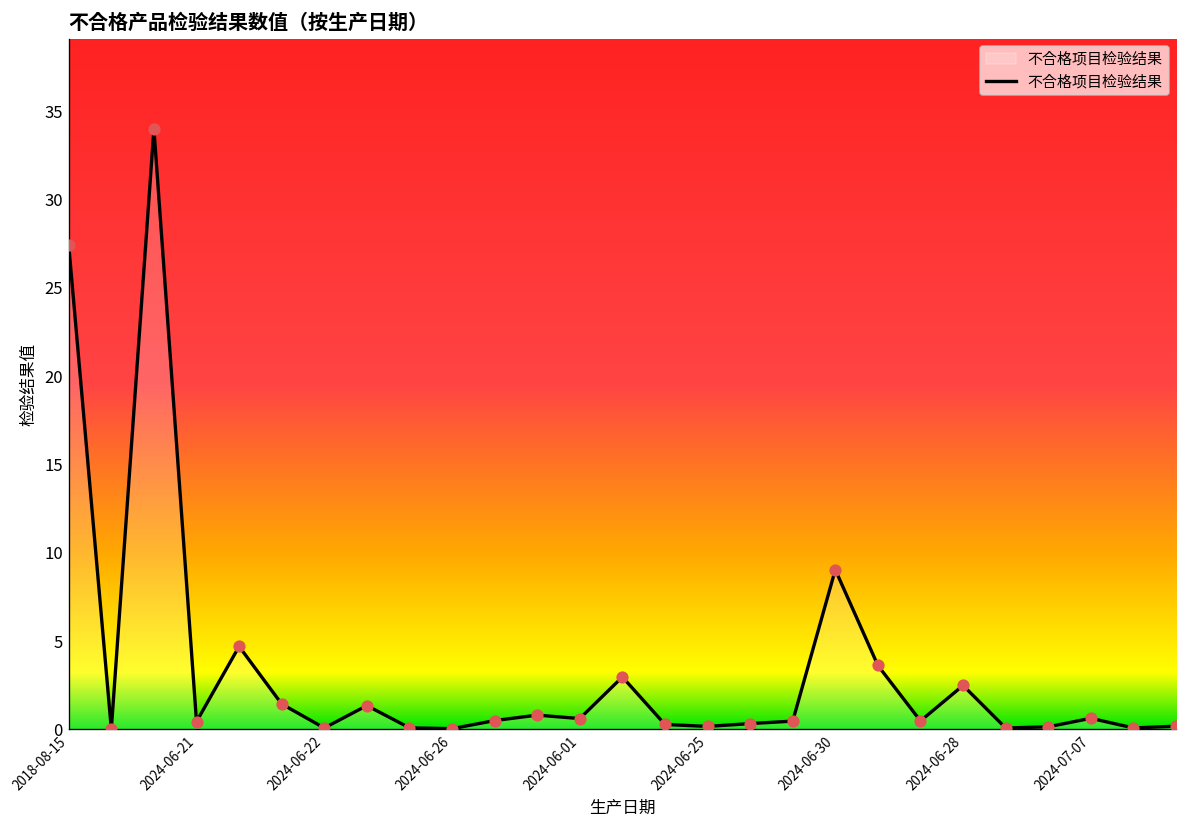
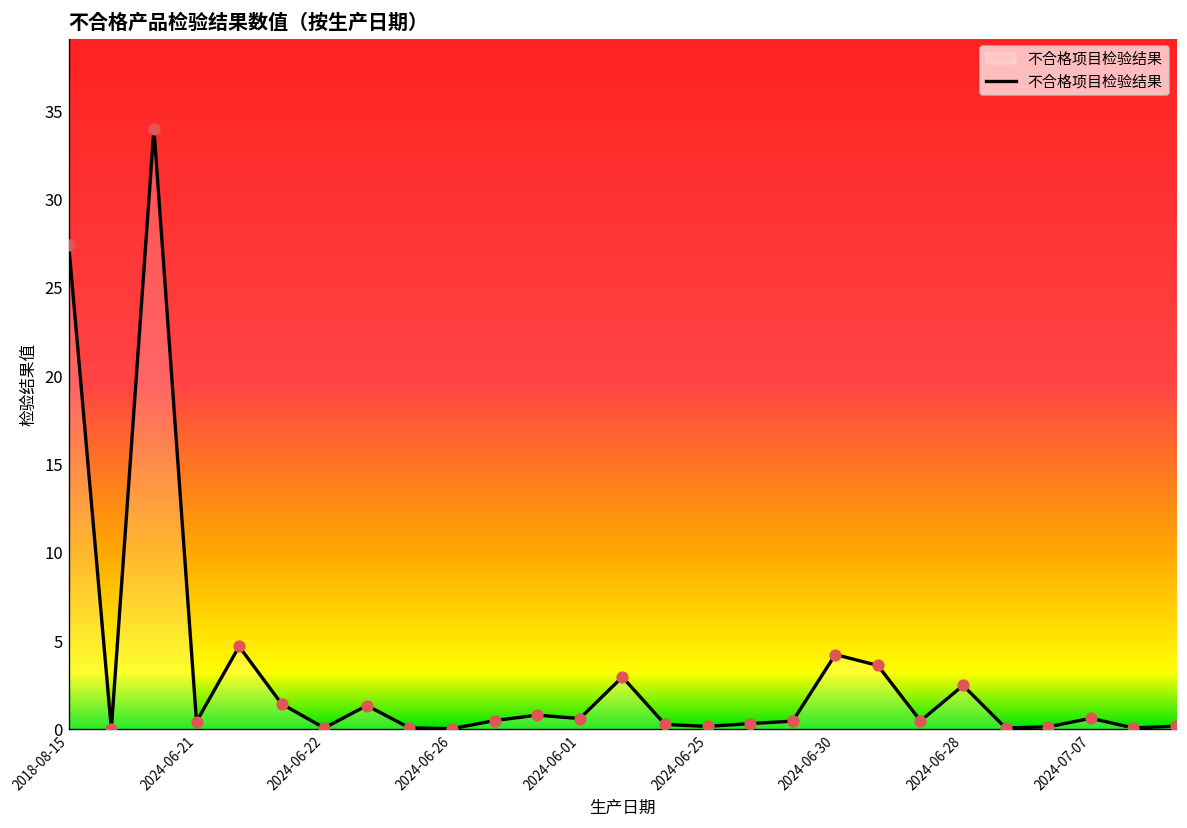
  {
    "2018-08-15": 27.4,
    "2024-06-22": 0.1,
    "2024-06-01": 0.6,
-   "2024-06-30": 9.0
+   "2024-06-30": 4.2
  }
